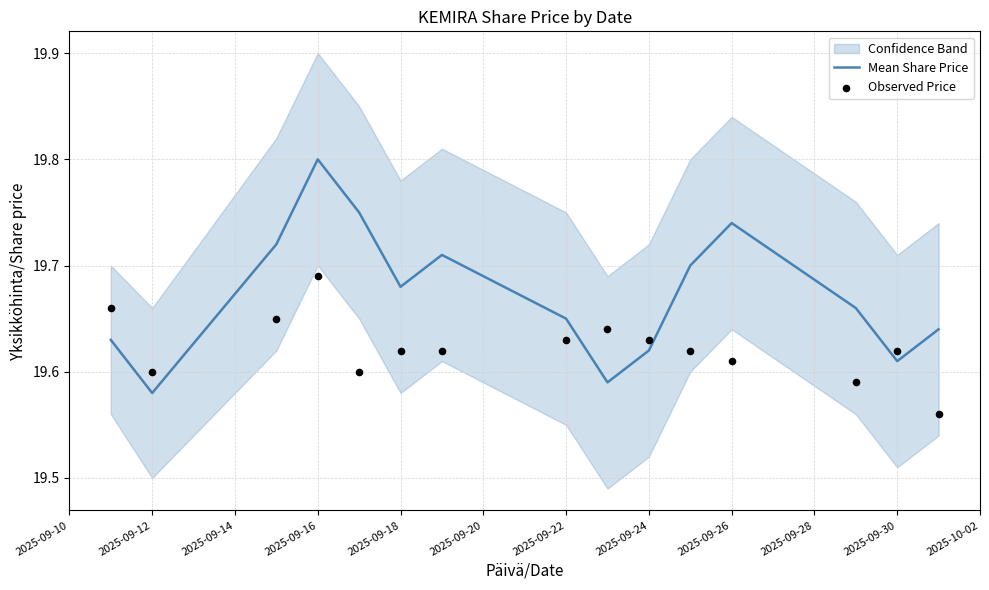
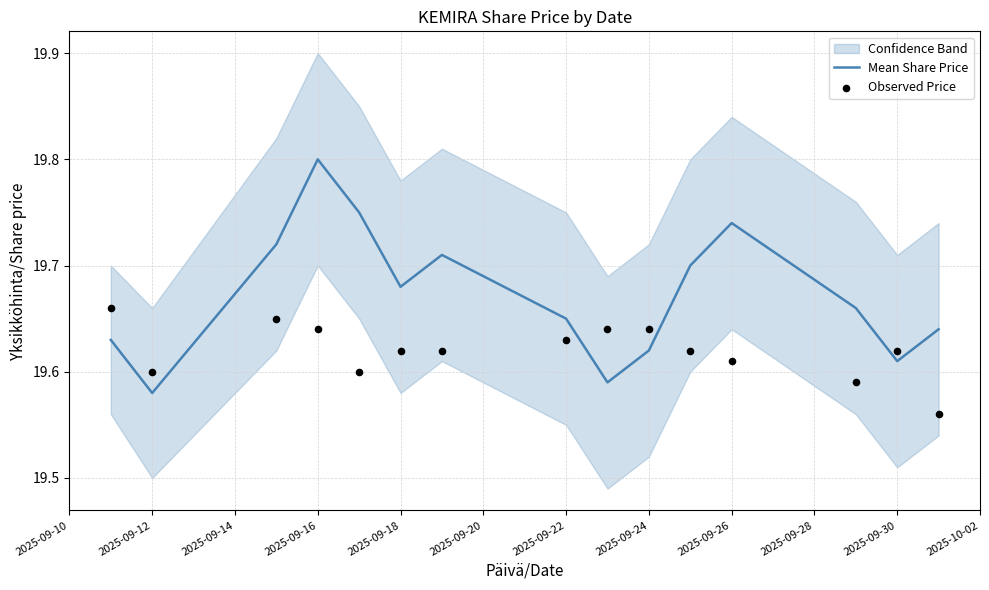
  {
    "Observed Price": {
-     "2025-09-16": 19.69,
-     "2025-09-24": 19.63
+     "2025-09-16": 19.64,
+     "2025-09-24": 19.64
    }
  }
